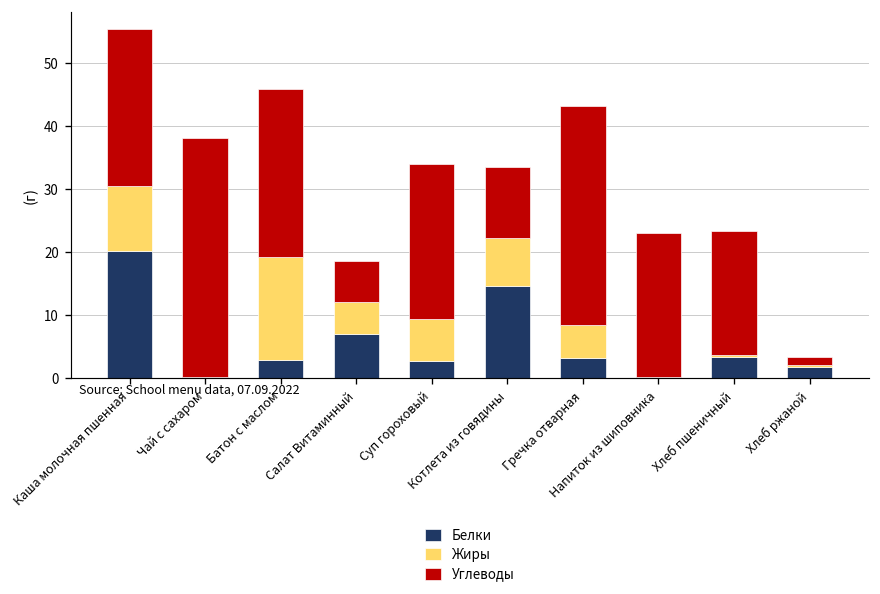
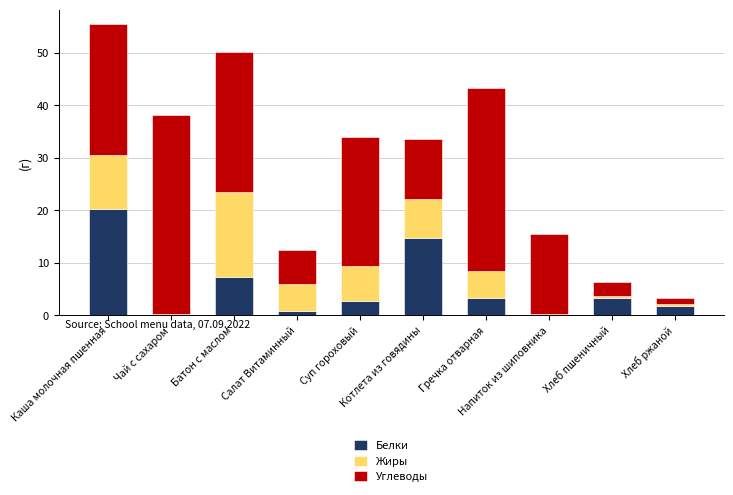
  {
    "Белки": {
      "Каша молочная пшенная": 20,
-     "Батон с маслом": 3,
-     "Салат Витаминный": 7,
+     "Батон с маслом": 7,
+     "Салат Витаминный": 1,
      "Суп гороховый": 3,
      "Котлета из говядины": 15,
      "Гречка отварная": 3,
      "Хлеб пшеничный": 3,
      "Хлеб ржаной": 2
    },
    "Жиры": {
      "Каша молочная пшенная": 10,
      "Чай с сахаром": 0,
      "Батон с маслом": 16,
      "Салат Витаминный": 5,
      "Суп гороховый": 7,
      "Котлета из говядины": 8,
      "Гречка отварная": 5,
      "Напиток из шиповника": 0
    },
    "Углеводы": {
      "Каша молочная пшенная": 25,
      "Чай с сахаром": 38,
      "Батон с маслом": 27,
      "Салат Витаминный": 6,
      "Суп гороховый": 25,
      "Котлета из говядины": 11,
      "Гречка отварная": 35,
-     "Напиток из шиповника": 23,
-     "Хлеб пшеничный": 20,
+     "Напиток из шиповника": 15,
+     "Хлеб пшеничный": 3,
      "Хлеб ржаной": 1
    }
  }
